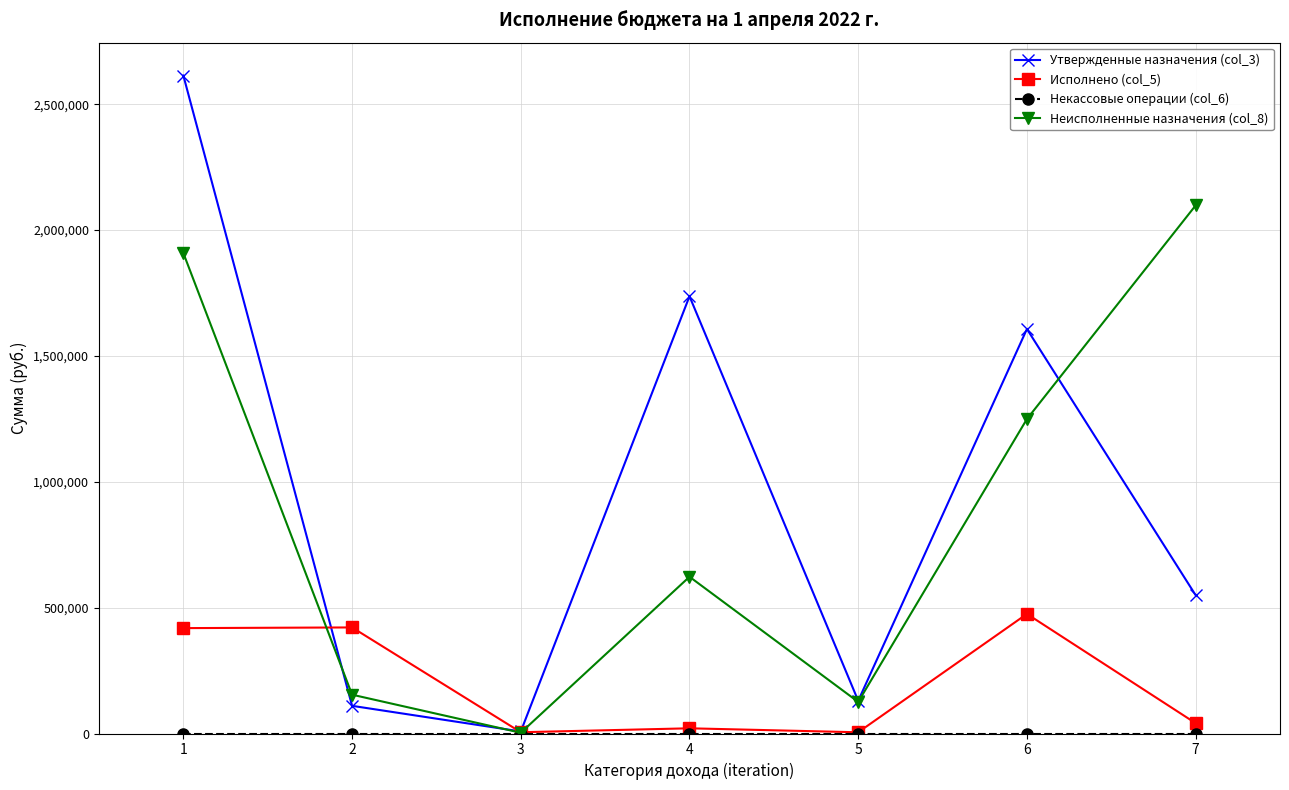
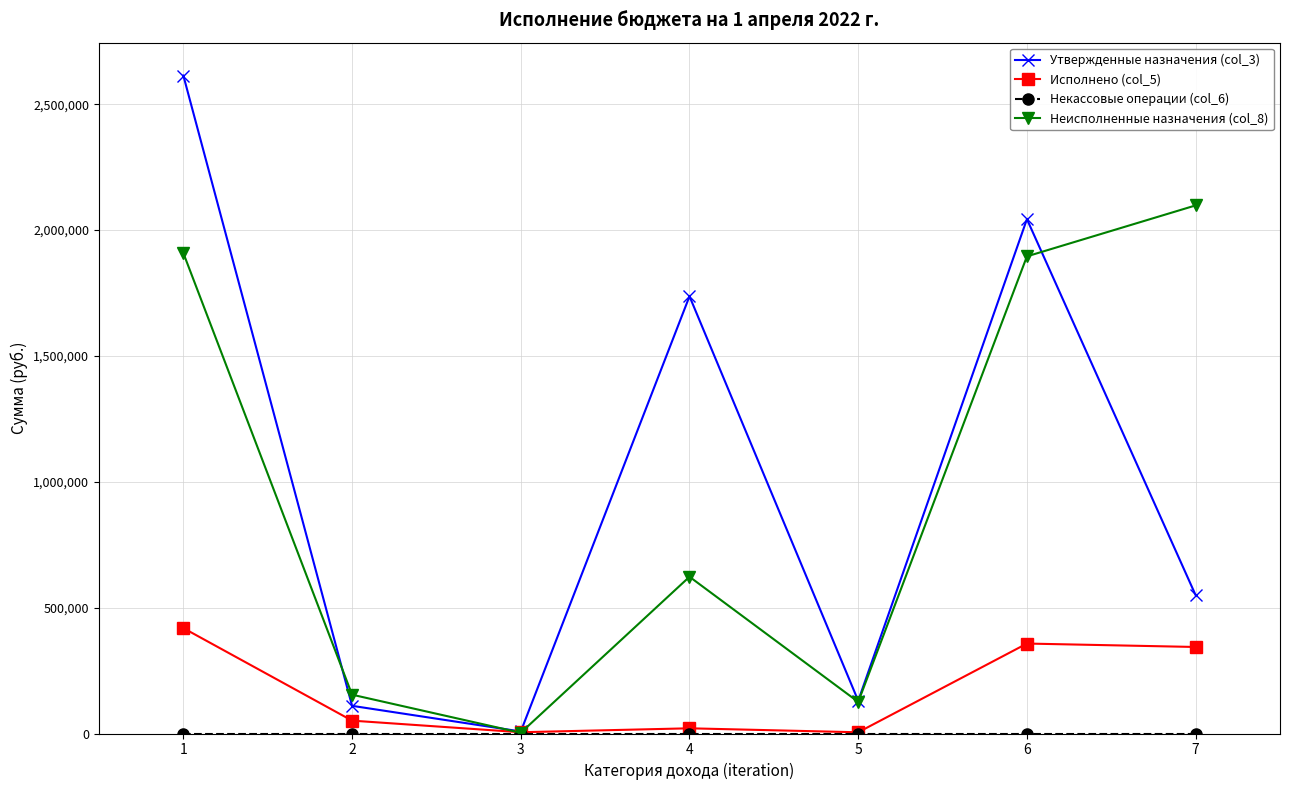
  {
    "Утвержденные назначения (col_3)": {
      "1": "2,610,000",
      "2": "110,000",
      "4": "1,740,000",
-     "6": "1,610,000",
+     "6": "2,040,000",
      "7": "550,000"
    },
    "Исполнено (col_5)": {
      "1": "420,000",
-     "2": "420,000",
+     "2": "50,000",
      "4": "20,000",
-     "6": "480,000",
-     "7": "40,000"
+     "6": "360,000",
+     "7": "340,000"
    },
    "Некассовые операции (col_6)": {
      "1": "0",
      "2": "0",
      "4": "0",
      "6": "0",
      "7": "0"
    },
    "Неисполненные назначения (col_8)": {
      "1": "1,910,000",
      "2": "150,000",
      "4": "620,000",
-     "6": "1,250,000",
+     "6": "1,900,000",
      "7": "2,100,000"
    }
  }
